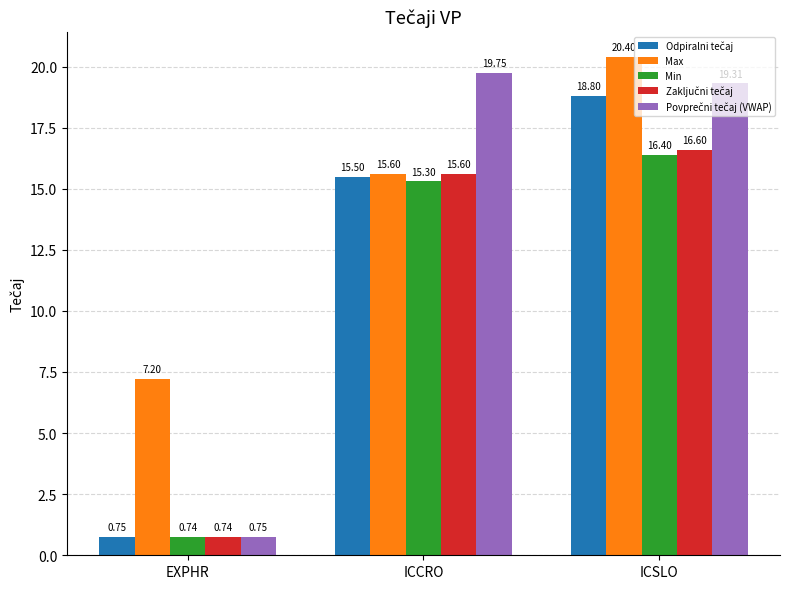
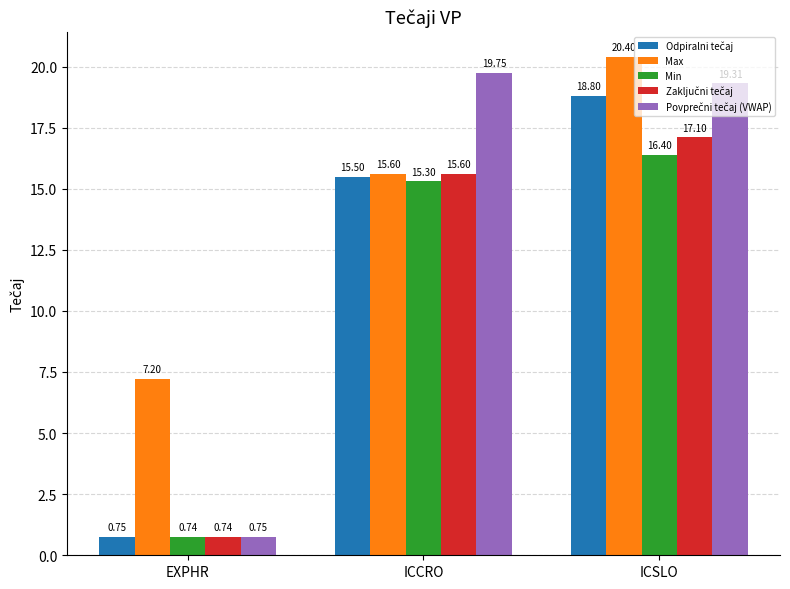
  {
    "Odpiralni tečaj": {
      "EXPHR": 0.75,
      "ICCRO": 15.50,
      "ICSLO": 18.80
    },
    "Max": {
      "EXPHR": 7.20,
      "ICCRO": 15.60
    },
    "Min": {
      "EXPHR": 0.74,
      "ICCRO": 15.30,
      "ICSLO": 16.40
    },
    "Zaključni tečaj": {
      "EXPHR": 0.74,
      "ICCRO": 15.60,
-     "ICSLO": 16.60
+     "ICSLO": 17.10
    },
    "Povprečni tečaj (VWAP)": {
      "EXPHR": 0.75,
      "ICCRO": 19.75
    }
  }
